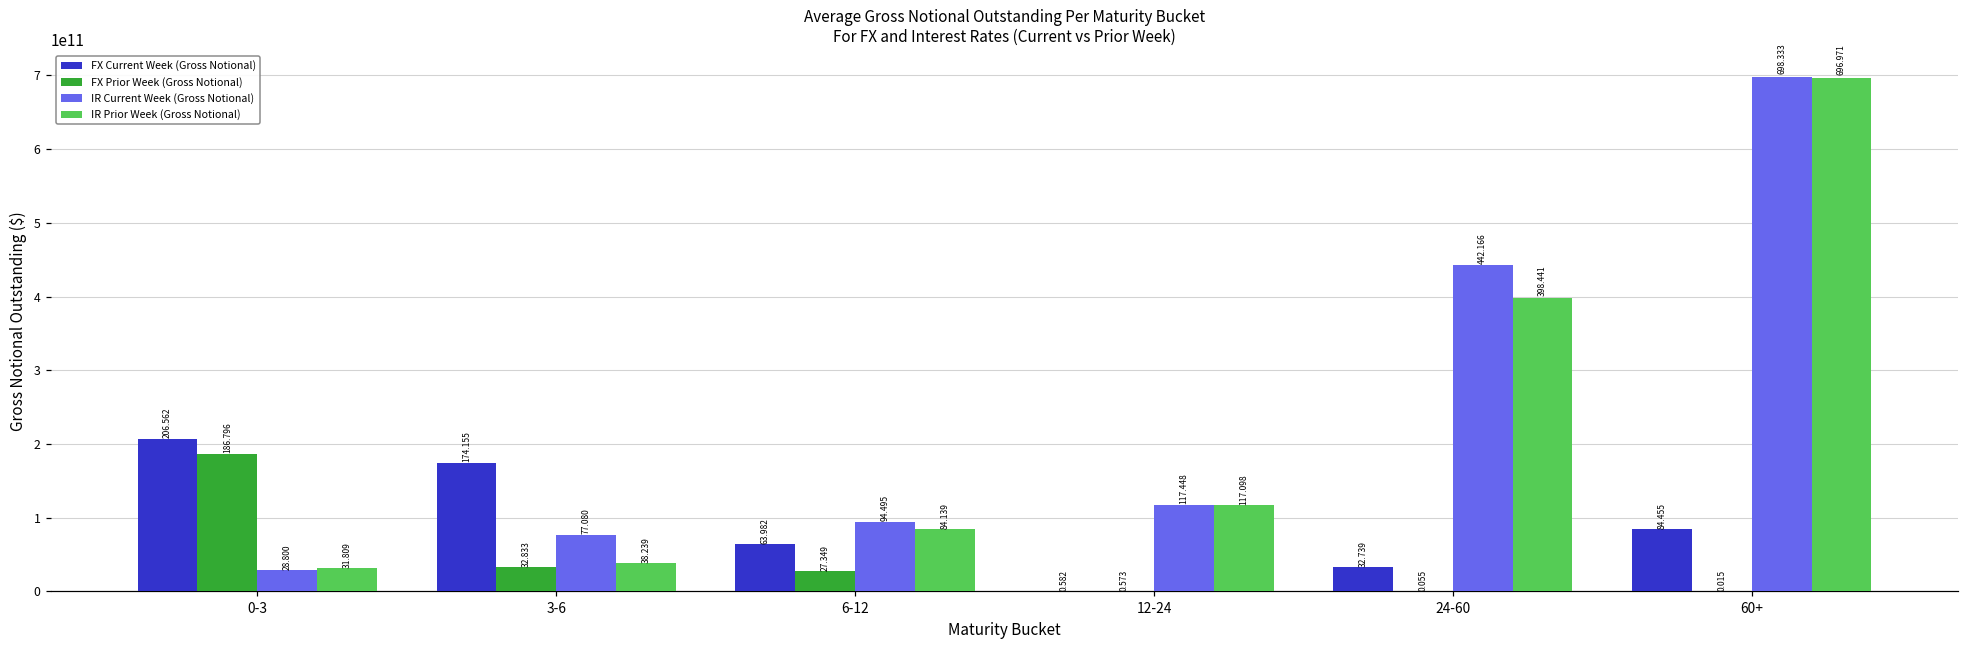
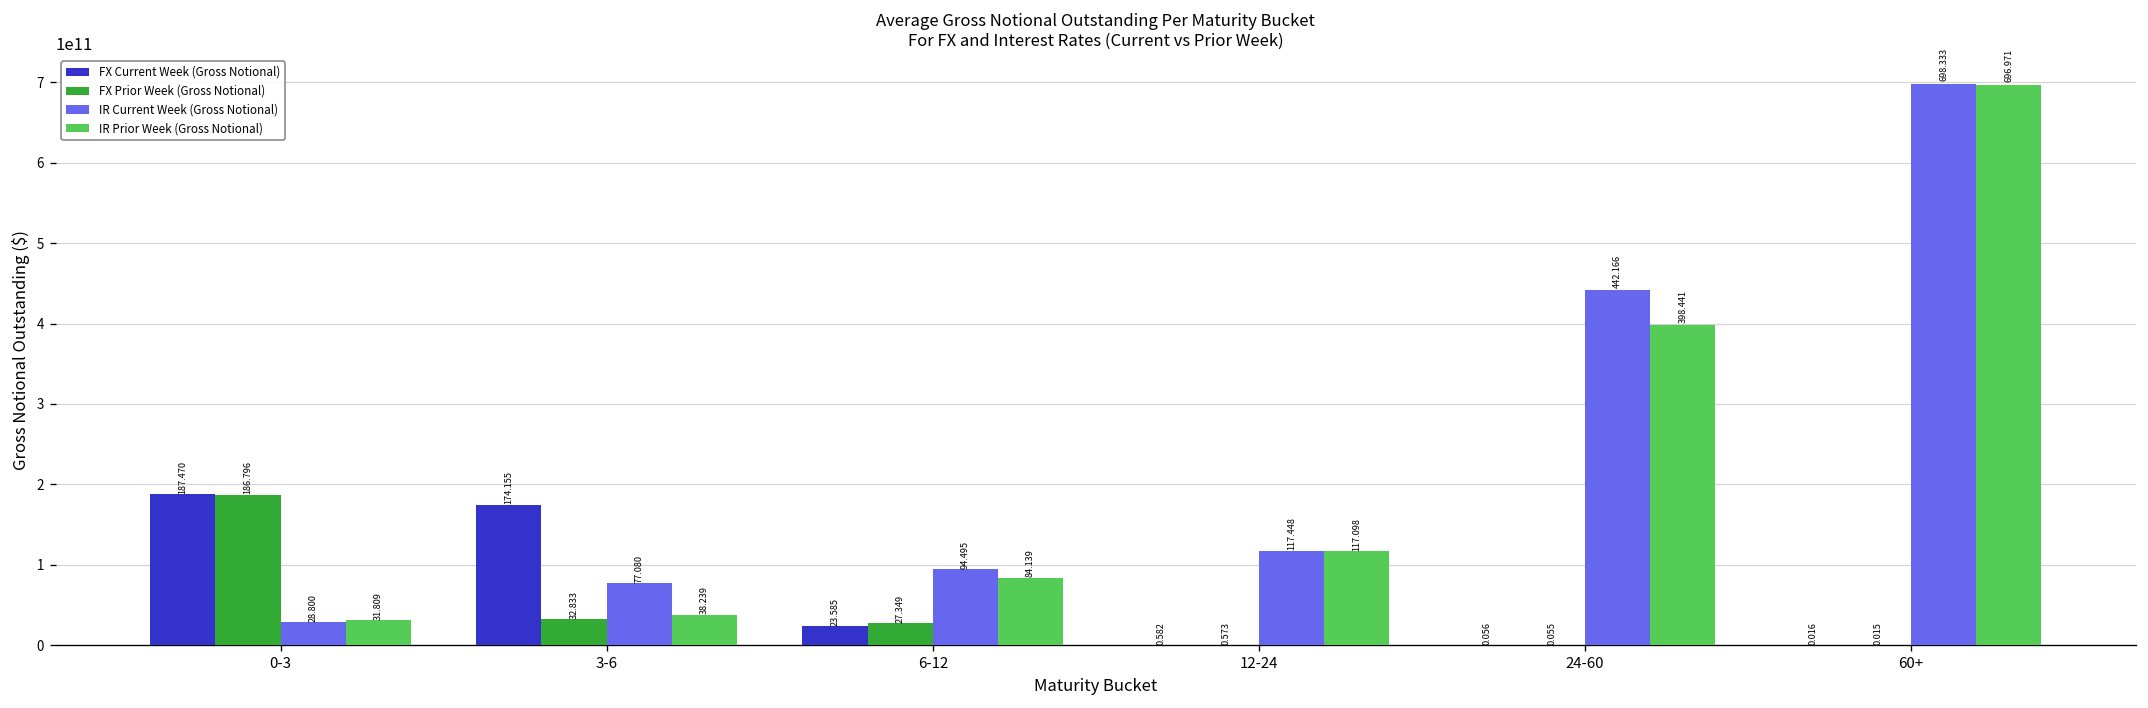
  {
    "FX Current Week (Gross Notional)": {
-     "0-3": 206.562,
-     "6-12": 63.982,
-     "24-60": 32.739,
-     "60+": 84.455
+     "0-3": 187.470,
+     "6-12": 23.585,
+     "24-60": 0.056,
+     "60+": 0.016
    }
  }
